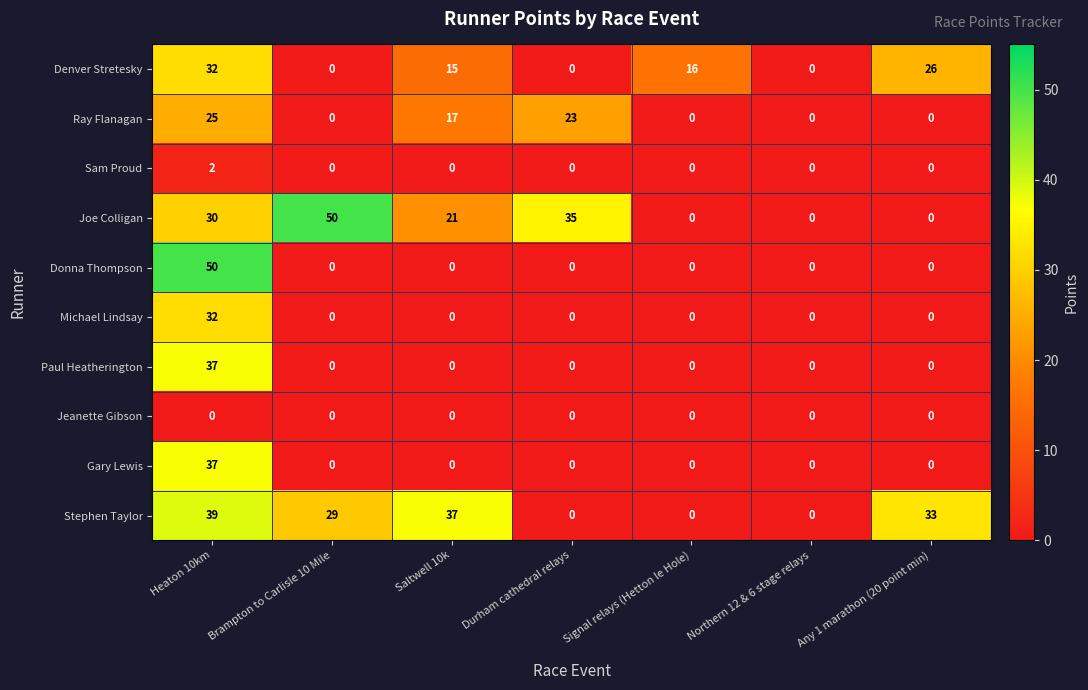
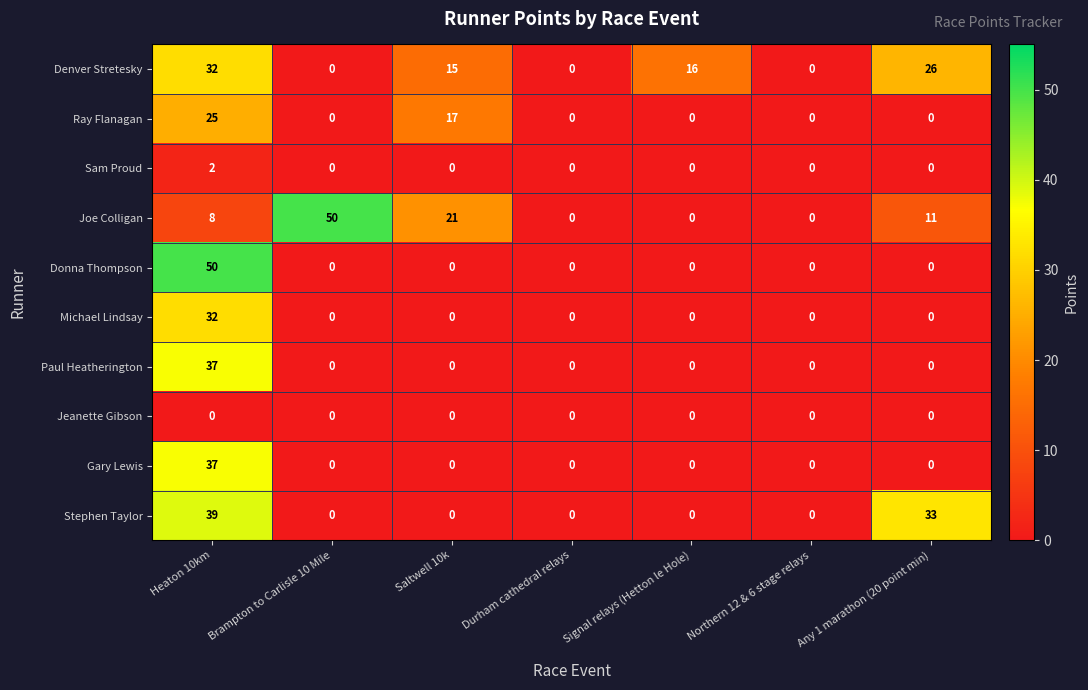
  {
    "Denver Stretesky": {
      "Heaton 10km": 32,
      "Brampton to Carlisle 10 Mile": 0,
      "Saltwell 10k": 15,
      "Durham cathedral relays": 0,
      "Signal relays (Hetton le Hole)": 16,
      "Northern 12 & 6 stage relays": 0,
      "Any 1 marathon (20 point min)": 26
    },
    "Ray Flanagan": {
      "Heaton 10km": 25,
      "Brampton to Carlisle 10 Mile": 0,
      "Saltwell 10k": 17,
-     "Durham cathedral relays": 23,
+     "Durham cathedral relays": 0,
      "Signal relays (Hetton le Hole)": 0,
      "Northern 12 & 6 stage relays": 0,
      "Any 1 marathon (20 point min)": 0
    },
    "Sam Proud": {
      "Heaton 10km": 2,
      "Brampton to Carlisle 10 Mile": 0,
      "Saltwell 10k": 0,
      "Durham cathedral relays": 0,
      "Signal relays (Hetton le Hole)": 0,
      "Northern 12 & 6 stage relays": 0,
      "Any 1 marathon (20 point min)": 0
    },
    "Joe Colligan": {
-     "Heaton 10km": 30,
+     "Heaton 10km": 8,
      "Brampton to Carlisle 10 Mile": 50,
      "Saltwell 10k": 21,
-     "Durham cathedral relays": 35,
+     "Durham cathedral relays": 0,
      "Signal relays (Hetton le Hole)": 0,
      "Northern 12 & 6 stage relays": 0,
-     "Any 1 marathon (20 point min)": 0
+     "Any 1 marathon (20 point min)": 11
    },
    "Donna Thompson": {
      "Heaton 10km": 50,
      "Brampton to Carlisle 10 Mile": 0,
      "Saltwell 10k": 0,
      "Durham cathedral relays": 0,
      "Signal relays (Hetton le Hole)": 0,
      "Northern 12 & 6 stage relays": 0,
      "Any 1 marathon (20 point min)": 0
    },
    "Michael Lindsay": {
      "Heaton 10km": 32,
      "Brampton to Carlisle 10 Mile": 0,
      "Saltwell 10k": 0,
      "Durham cathedral relays": 0,
      "Signal relays (Hetton le Hole)": 0,
      "Northern 12 & 6 stage relays": 0,
      "Any 1 marathon (20 point min)": 0
    },
    "Paul Heatherington": {
      "Heaton 10km": 37,
      "Brampton to Carlisle 10 Mile": 0,
      "Saltwell 10k": 0,
      "Durham cathedral relays": 0,
      "Signal relays (Hetton le Hole)": 0,
      "Northern 12 & 6 stage relays": 0,
      "Any 1 marathon (20 point min)": 0
    },
    "Jeanette Gibson": {
      "Heaton 10km": 0,
      "Brampton to Carlisle 10 Mile": 0,
      "Saltwell 10k": 0,
      "Durham cathedral relays": 0,
      "Signal relays (Hetton le Hole)": 0,
      "Northern 12 & 6 stage relays": 0,
      "Any 1 marathon (20 point min)": 0
    },
    "Gary Lewis": {
      "Heaton 10km": 37,
      "Brampton to Carlisle 10 Mile": 0,
      "Saltwell 10k": 0,
      "Durham cathedral relays": 0,
      "Signal relays (Hetton le Hole)": 0,
      "Northern 12 & 6 stage relays": 0,
      "Any 1 marathon (20 point min)": 0
    },
    "Stephen Taylor": {
      "Heaton 10km": 39,
-     "Brampton to Carlisle 10 Mile": 29,
-     "Saltwell 10k": 37,
+     "Brampton to Carlisle 10 Mile": 0,
+     "Saltwell 10k": 0,
      "Durham cathedral relays": 0,
      "Signal relays (Hetton le Hole)": 0,
      "Northern 12 & 6 stage relays": 0,
      "Any 1 marathon (20 point min)": 33
    }
  }
